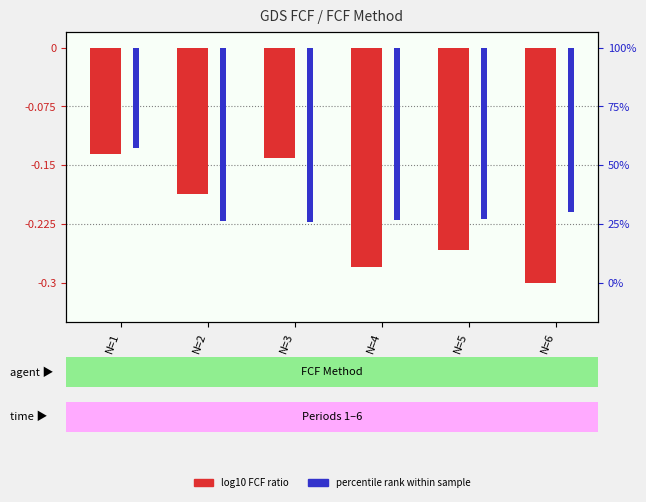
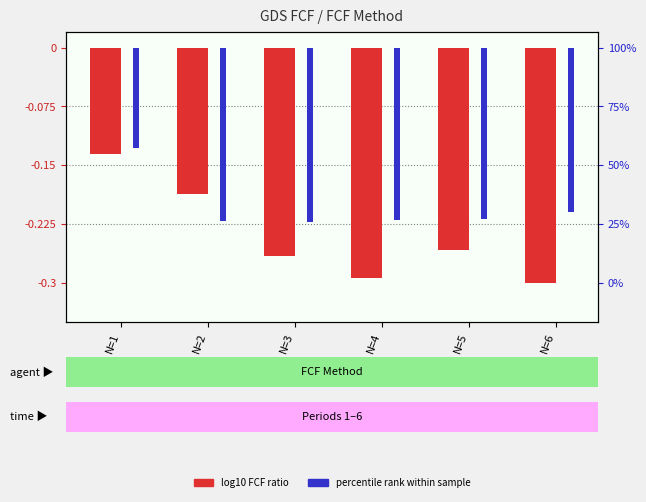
  {
    "log10 FCF ratio": {
      "N=1": -0.14,
      "N=2": -0.19,
-     "N=3": -0.14,
-     "N=4": -0.28,
+     "N=3": -0.27,
+     "N=4": -0.29,
      "N=5": -0.26,
      "N=6": -0.30
    }
  }
